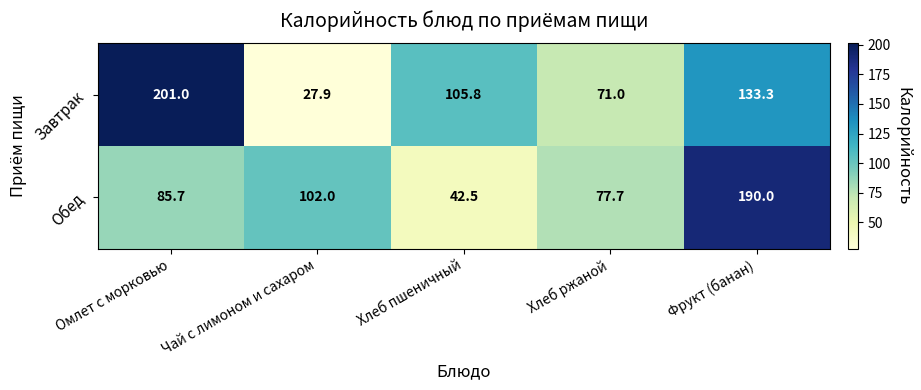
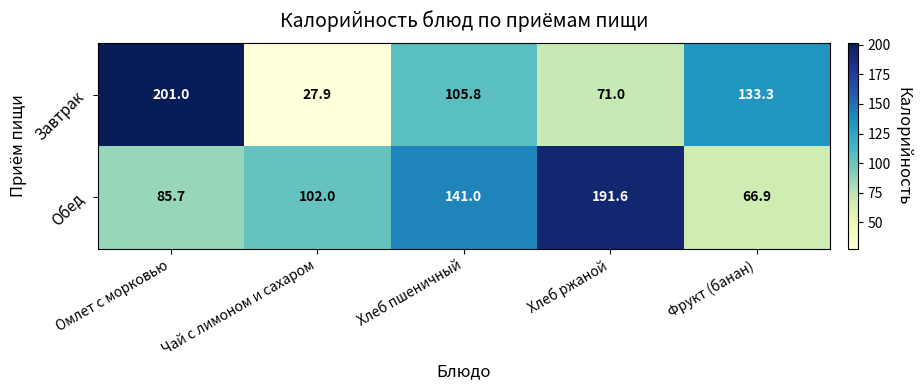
  {
    "Завтрак": {
      "Омлет с морковью": 201.0,
      "Чай с лимоном и сахаром": 27.9,
      "Хлеб пшеничный": 105.8,
      "Хлеб ржаной": 71.0,
      "Фрукт (банан)": 133.3
    },
    "Обед": {
      "Омлет с морковью": 85.7,
      "Чай с лимоном и сахаром": 102.0,
-     "Хлеб пшеничный": 42.5,
-     "Хлеб ржаной": 77.7,
-     "Фрукт (банан)": 190.0
+     "Хлеб пшеничный": 141.0,
+     "Хлеб ржаной": 191.6,
+     "Фрукт (банан)": 66.9
    }
  }
